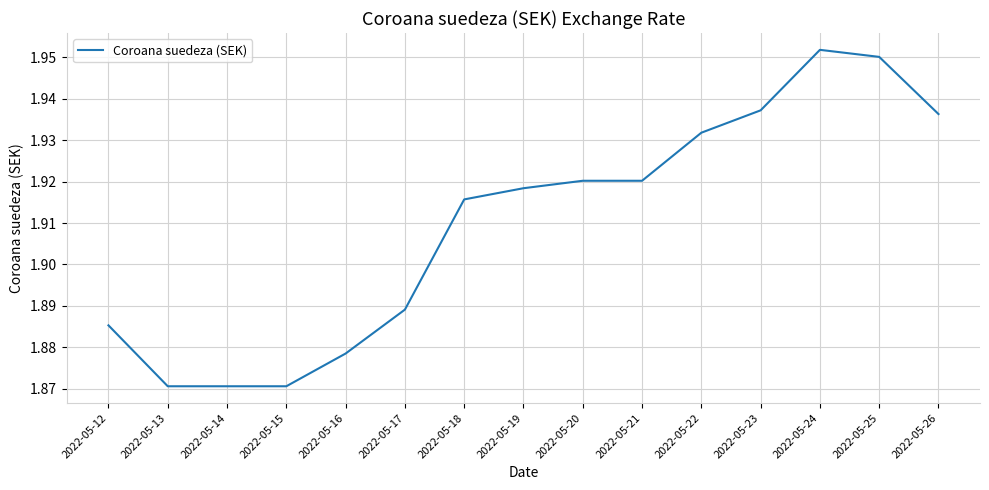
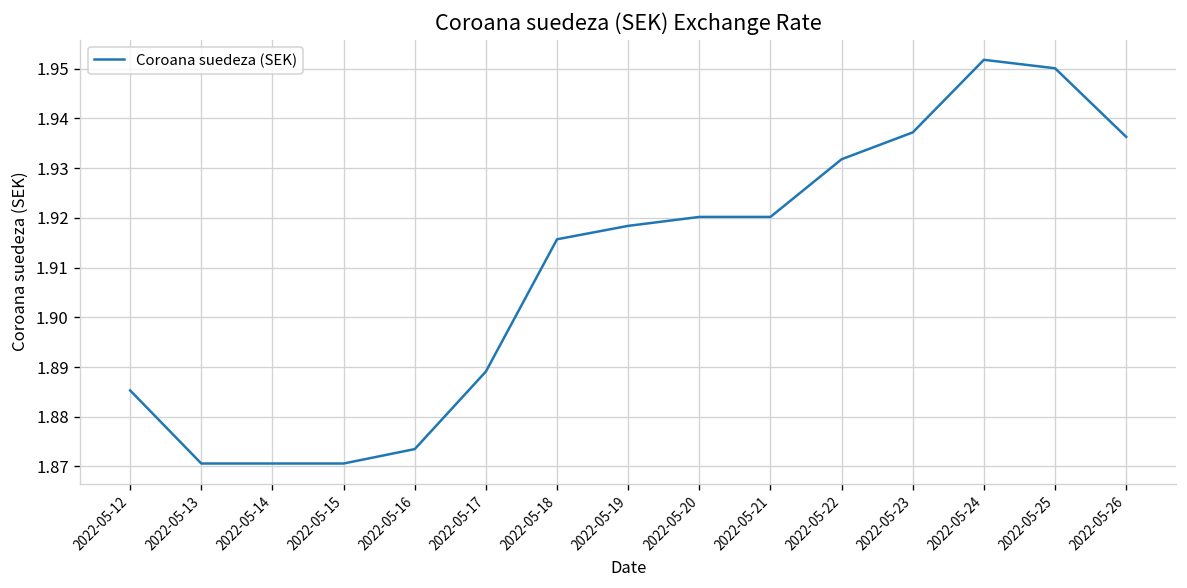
  {
    "2022-05-12": 1.885,
    "2022-05-13": 1.871,
    "2022-05-14": 1.871,
    "2022-05-15": 1.871,
-   "2022-05-16": 1.879,
+   "2022-05-16": 1.874,
    "2022-05-17": 1.889,
    "2022-05-18": 1.916,
    "2022-05-19": 1.918,
    "2022-05-20": 1.920,
    "2022-05-21": 1.920,
    "2022-05-22": 1.932,
    "2022-05-23": 1.937,
    "2022-05-24": 1.952,
    "2022-05-25": 1.950,
    "2022-05-26": 1.936
  }
